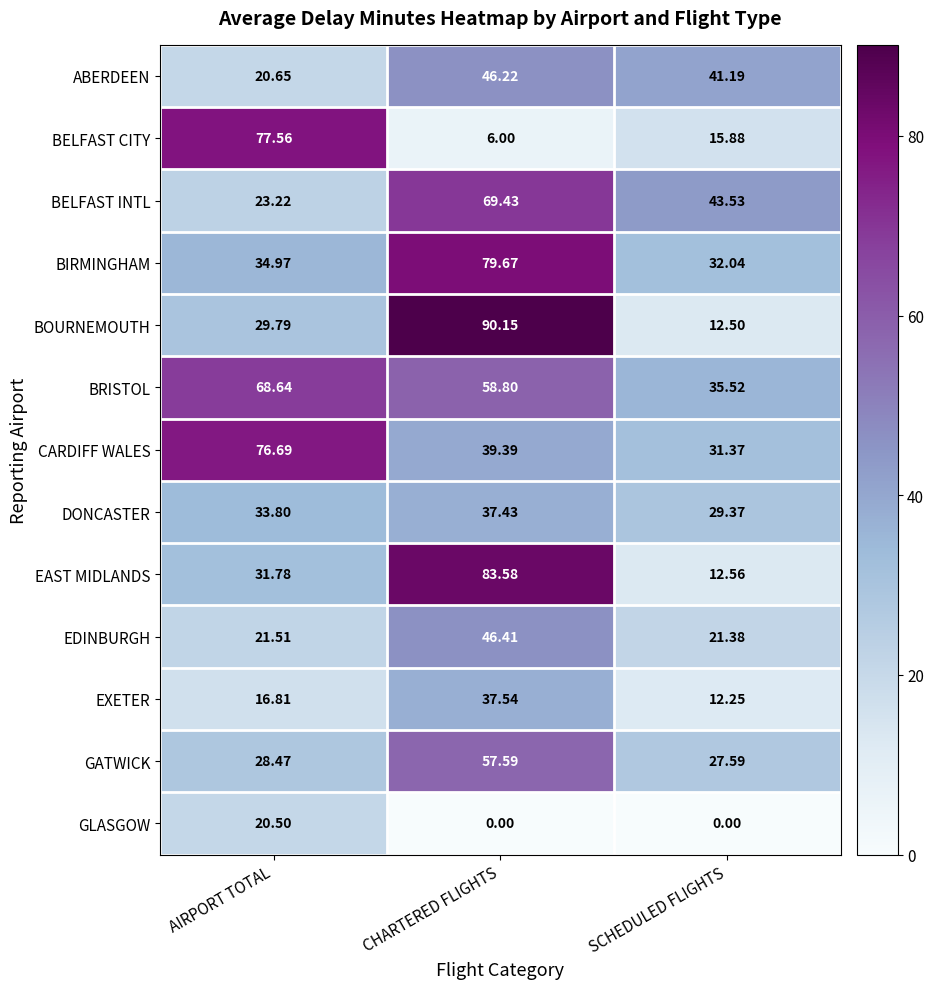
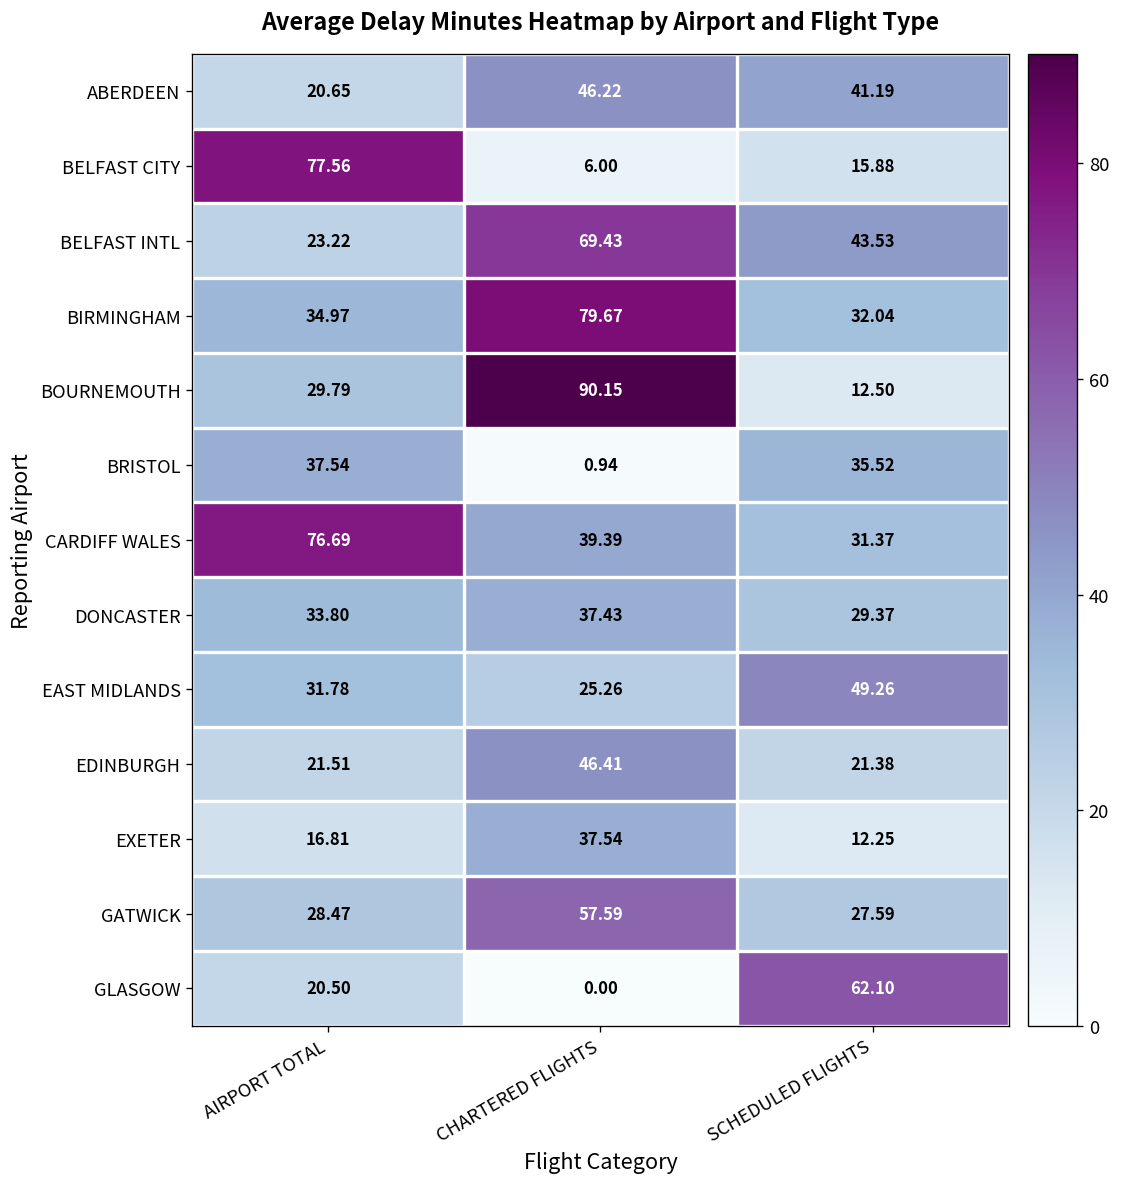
  {
    "ABERDEEN": {
      "AIRPORT TOTAL": 20.65,
      "CHARTERED FLIGHTS": 46.22,
      "SCHEDULED FLIGHTS": 41.19
    },
    "BELFAST CITY": {
      "AIRPORT TOTAL": 77.56,
      "CHARTERED FLIGHTS": 6.00,
      "SCHEDULED FLIGHTS": 15.88
    },
    "BELFAST INTL": {
      "AIRPORT TOTAL": 23.22,
      "CHARTERED FLIGHTS": 69.43,
      "SCHEDULED FLIGHTS": 43.53
    },
    "BIRMINGHAM": {
      "AIRPORT TOTAL": 34.97,
      "CHARTERED FLIGHTS": 79.67,
      "SCHEDULED FLIGHTS": 32.04
    },
    "BOURNEMOUTH": {
      "AIRPORT TOTAL": 29.79,
      "CHARTERED FLIGHTS": 90.15,
      "SCHEDULED FLIGHTS": 12.50
    },
    "BRISTOL": {
-     "AIRPORT TOTAL": 68.64,
-     "CHARTERED FLIGHTS": 58.80,
+     "AIRPORT TOTAL": 37.54,
+     "CHARTERED FLIGHTS": 0.94,
      "SCHEDULED FLIGHTS": 35.52
    },
    "CARDIFF WALES": {
      "AIRPORT TOTAL": 76.69,
      "CHARTERED FLIGHTS": 39.39,
      "SCHEDULED FLIGHTS": 31.37
    },
    "DONCASTER": {
      "AIRPORT TOTAL": 33.80,
      "CHARTERED FLIGHTS": 37.43,
      "SCHEDULED FLIGHTS": 29.37
    },
    "EAST MIDLANDS": {
      "AIRPORT TOTAL": 31.78,
-     "CHARTERED FLIGHTS": 83.58,
-     "SCHEDULED FLIGHTS": 12.56
+     "CHARTERED FLIGHTS": 25.26,
+     "SCHEDULED FLIGHTS": 49.26
    },
    "EDINBURGH": {
      "AIRPORT TOTAL": 21.51,
      "CHARTERED FLIGHTS": 46.41,
      "SCHEDULED FLIGHTS": 21.38
    },
    "EXETER": {
      "AIRPORT TOTAL": 16.81,
      "CHARTERED FLIGHTS": 37.54,
      "SCHEDULED FLIGHTS": 12.25
    },
    "GATWICK": {
      "AIRPORT TOTAL": 28.47,
      "CHARTERED FLIGHTS": 57.59,
      "SCHEDULED FLIGHTS": 27.59
    },
    "GLASGOW": {
      "AIRPORT TOTAL": 20.50,
      "CHARTERED FLIGHTS": 0.00,
-     "SCHEDULED FLIGHTS": 0.00
+     "SCHEDULED FLIGHTS": 62.10
    }
  }
